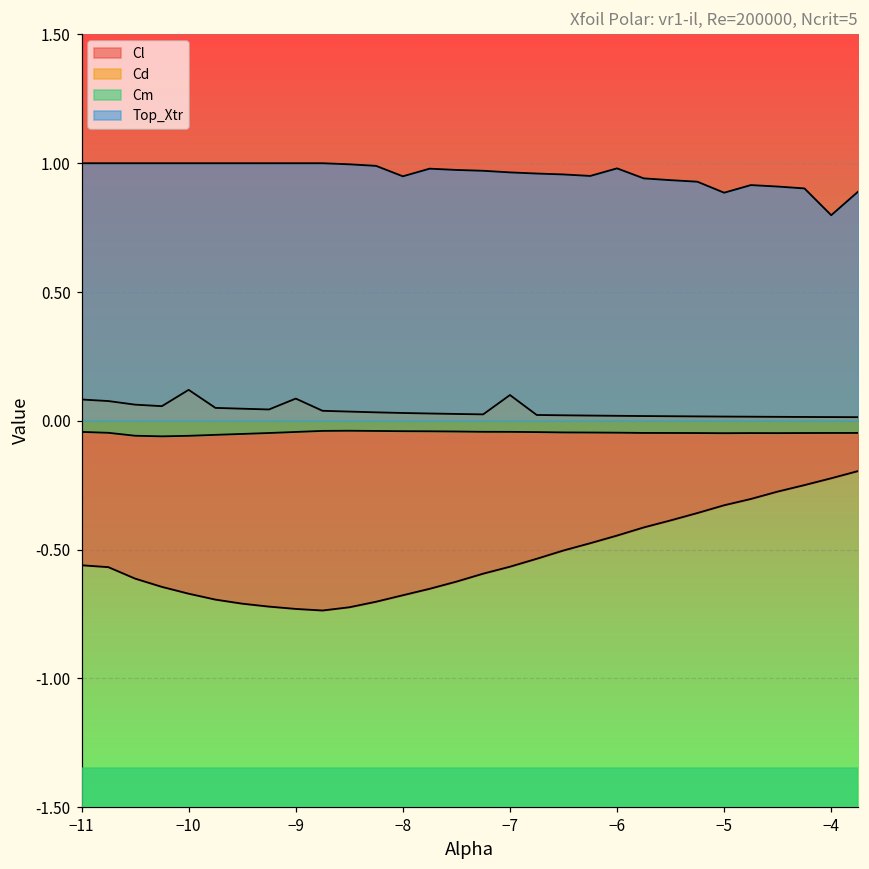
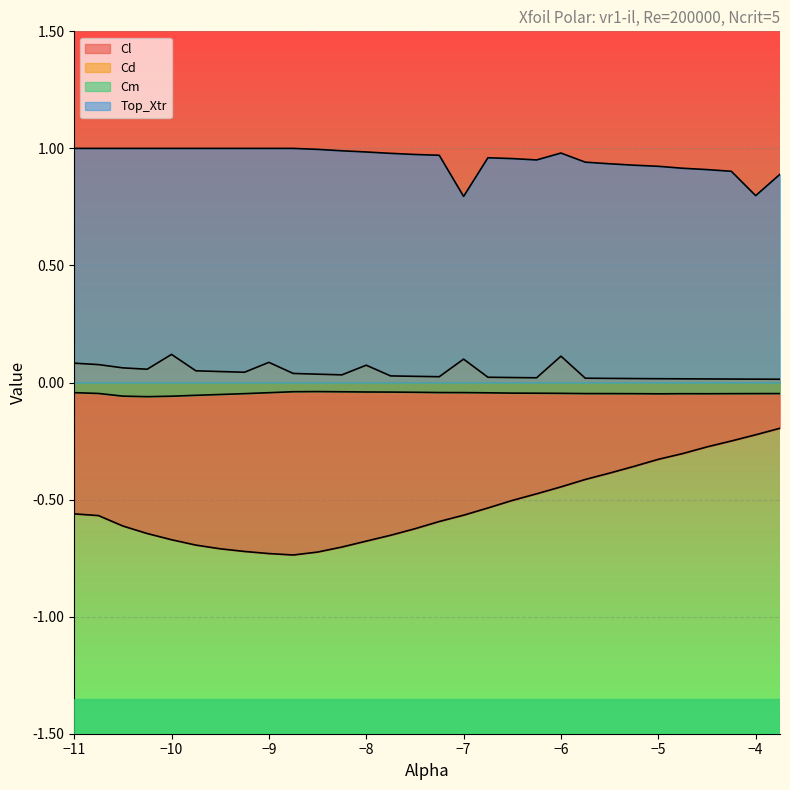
  {
    "Cd": {
      "−11": 0.08,
      "−10": 0.12,
      "−9": 0.09,
-     "−8": 0.03,
+     "−8": 0.07,
      "−7": 0.10,
-     "−6": 0.02,
+     "−6": 0.11,
      "−5": 0.02,
      "−4": 0.01
    },
    "Top_Xtr": {
      "−11": 1.00,
      "−10": 1.00,
      "−9": 1.00,
-     "−8": 0.95,
-     "−7": 0.96,
+     "−8": 0.98,
+     "−7": 0.80,
      "−6": 0.98,
-     "−5": 0.89,
+     "−5": 0.92,
      "−4": 0.80
    }
  }
